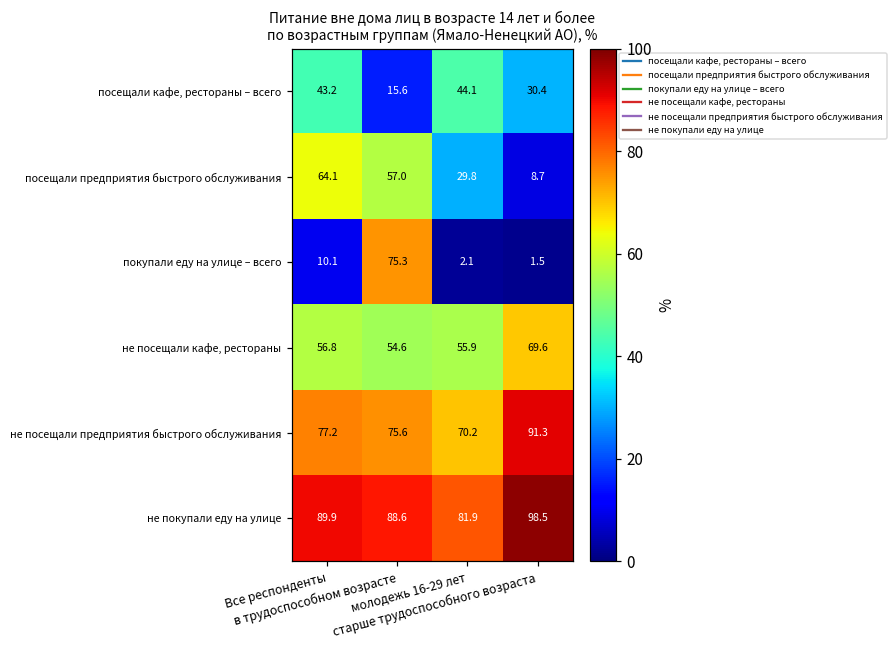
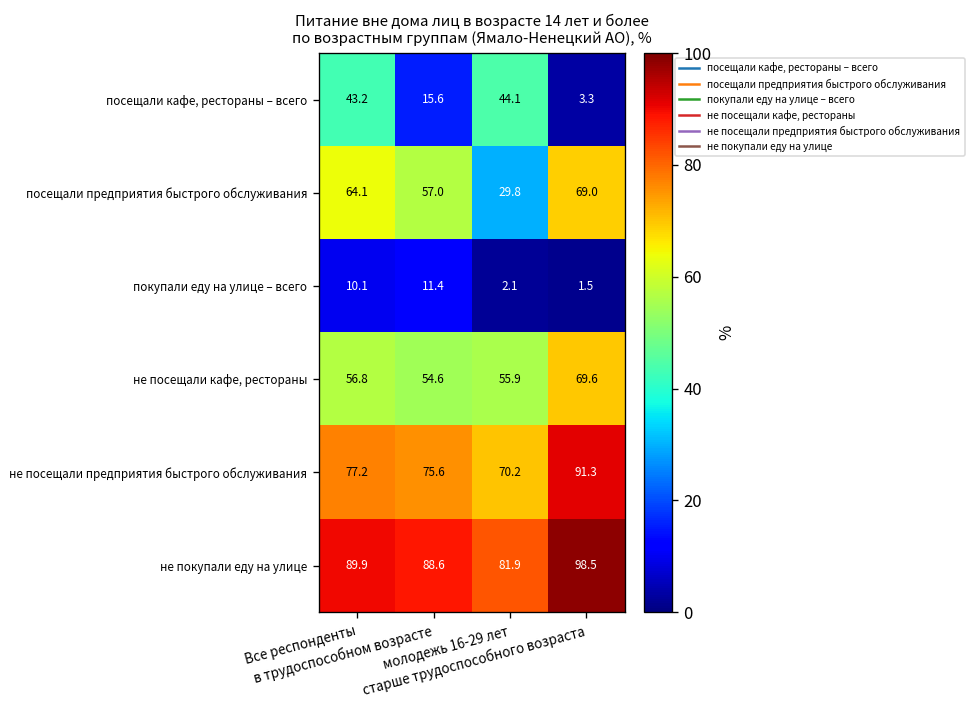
  {
    "посещали кафе, рестораны – всего": {
      "Все респонденты": 43.2,
      "в трудоспособном возрасте": 15.6,
      "молодежь 16-29 лет": 44.1,
-     "старше трудоспособного возраста": 30.4
+     "старше трудоспособного возраста": 3.3
    },
    "посещали предприятия быстрого обслуживания": {
      "Все респонденты": 64.1,
      "в трудоспособном возрасте": 57.0,
      "молодежь 16-29 лет": 29.8,
-     "старше трудоспособного возраста": 8.7
+     "старше трудоспособного возраста": 69.0
    },
    "покупали еду на улице – всего": {
      "Все респонденты": 10.1,
-     "в трудоспособном возрасте": 75.3,
+     "в трудоспособном возрасте": 11.4,
      "молодежь 16-29 лет": 2.1,
      "старше трудоспособного возраста": 1.5
    },
    "не посещали кафе, рестораны": {
      "Все респонденты": 56.8,
      "в трудоспособном возрасте": 54.6,
      "молодежь 16-29 лет": 55.9,
      "старше трудоспособного возраста": 69.6
    },
    "не посещали предприятия быстрого обслуживания": {
      "Все респонденты": 77.2,
      "в трудоспособном возрасте": 75.6,
      "молодежь 16-29 лет": 70.2,
      "старше трудоспособного возраста": 91.3
    },
    "не покупали еду на улице": {
      "Все респонденты": 89.9,
      "в трудоспособном возрасте": 88.6,
      "молодежь 16-29 лет": 81.9,
      "старше трудоспособного возраста": 98.5
    }
  }
